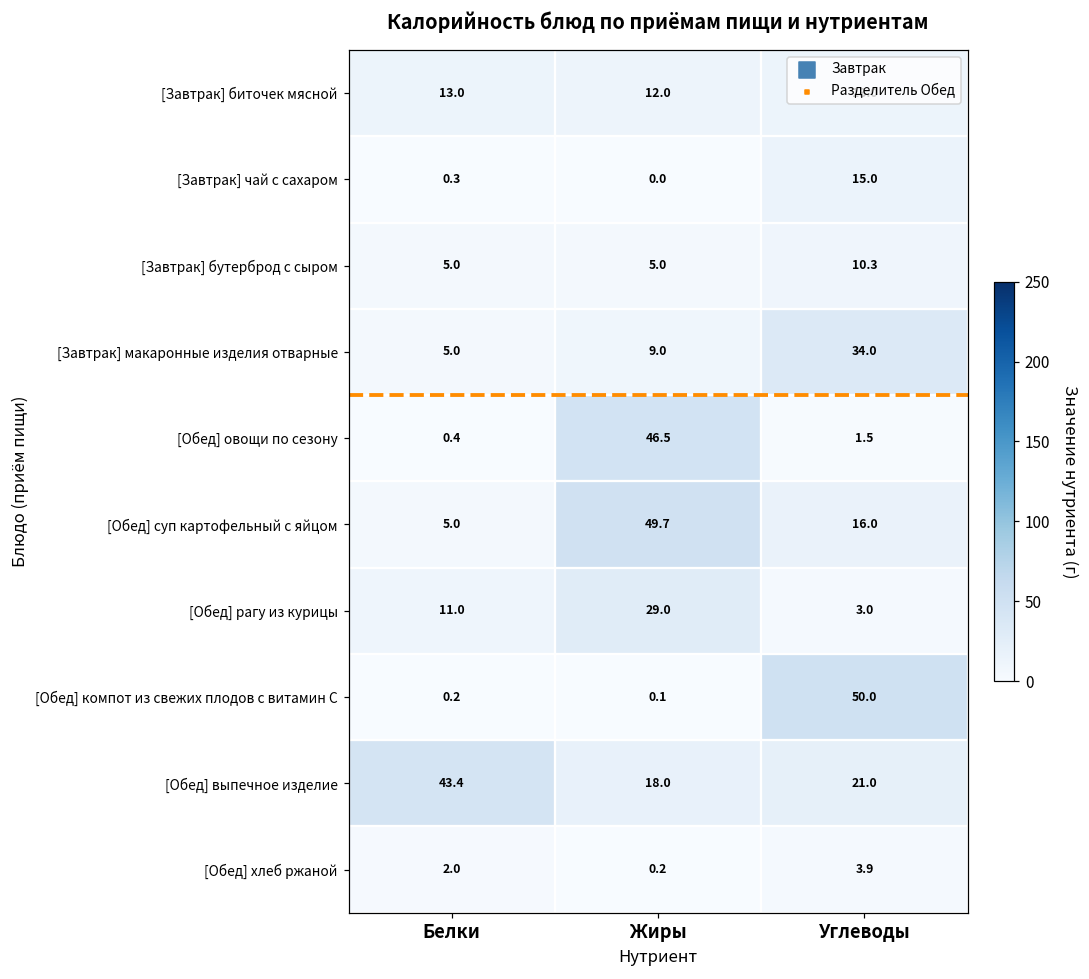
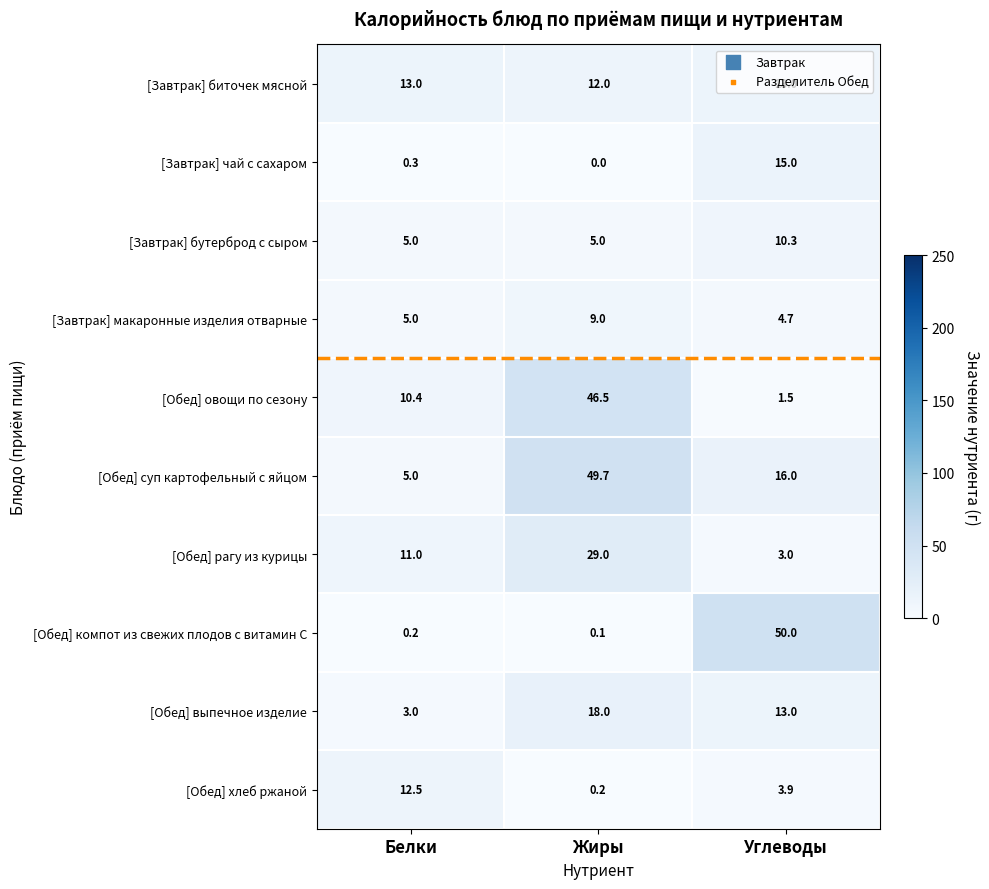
  {
    "[Завтрак] биточек мясной": {
      "Белки": 13.0,
      "Жиры": 12.0
    },
    "[Завтрак] чай с сахаром": {
      "Белки": 0.3,
      "Жиры": 0.0,
      "Углеводы": 15.0
    },
    "[Завтрак] бутерброд с сыром": {
      "Белки": 5.0,
      "Жиры": 5.0,
      "Углеводы": 10.3
    },
    "[Завтрак] макаронные изделия отварные": {
      "Белки": 5.0,
      "Жиры": 9.0,
-     "Углеводы": 34.0
+     "Углеводы": 4.7
    },
    "[Обед] овощи по сезону": {
-     "Белки": 0.4,
+     "Белки": 10.4,
      "Жиры": 46.5,
      "Углеводы": 1.5
    },
    "[Обед] суп картофельный с яйцом": {
      "Белки": 5.0,
      "Жиры": 49.7,
      "Углеводы": 16.0
    },
    "[Обед] рагу из курицы": {
      "Белки": 11.0,
      "Жиры": 29.0,
      "Углеводы": 3.0
    },
    "[Обед] компот из свежих плодов с витамин С": {
      "Белки": 0.2,
      "Жиры": 0.1,
      "Углеводы": 50.0
    },
    "[Обед] выпечное изделие": {
-     "Белки": 43.4,
+     "Белки": 3.0,
      "Жиры": 18.0,
-     "Углеводы": 21.0
+     "Углеводы": 13.0
    },
    "[Обед] хлеб ржаной": {
-     "Белки": 2.0,
+     "Белки": 12.5,
      "Жиры": 0.2,
      "Углеводы": 3.9
    }
  }
